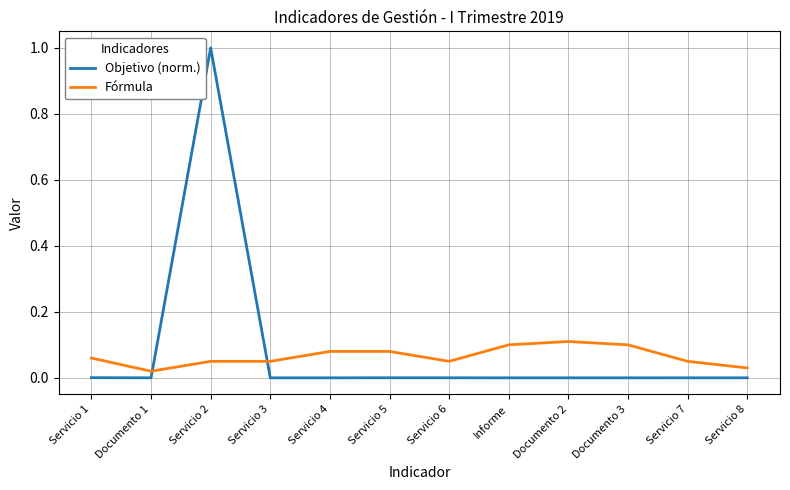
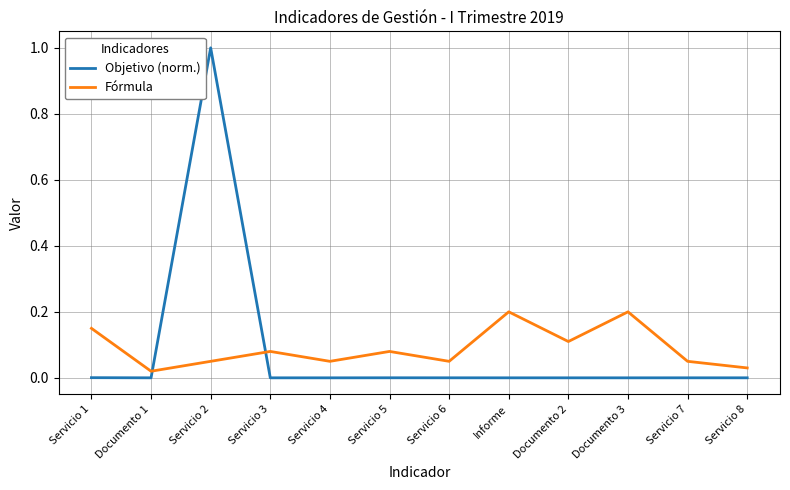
  {
    "Objetivo (norm.)": {
      "Servicio 1": 0.00,
      "Documento 1": 0.00,
      "Servicio 2": 1.00,
      "Servicio 3": 0.00,
      "Servicio 4": 0.00,
      "Servicio 5": 0.00,
      "Servicio 6": 0.00,
      "Informe": 0.00,
      "Documento 2": 0.00,
      "Documento 3": 0.00,
      "Servicio 7": 0.00,
      "Servicio 8": 0.00
    },
    "Fórmula": {
-     "Servicio 1": 0.06,
+     "Servicio 1": 0.15,
      "Documento 1": 0.02,
      "Servicio 2": 0.05,
-     "Servicio 3": 0.05,
-     "Servicio 4": 0.08,
+     "Servicio 3": 0.08,
+     "Servicio 4": 0.05,
      "Servicio 5": 0.08,
      "Servicio 6": 0.05,
-     "Informe": 0.1,
+     "Informe": 0.2,
      "Documento 2": 0.11,
-     "Documento 3": 0.1,
+     "Documento 3": 0.2,
      "Servicio 7": 0.05,
      "Servicio 8": 0.03
    }
  }
